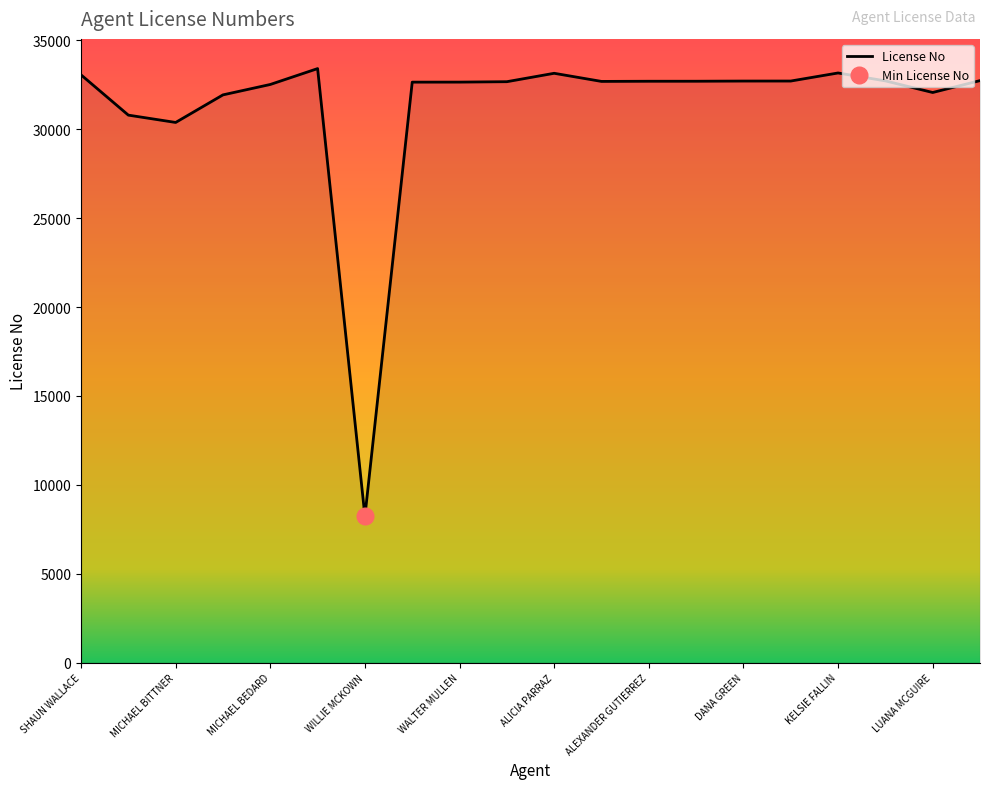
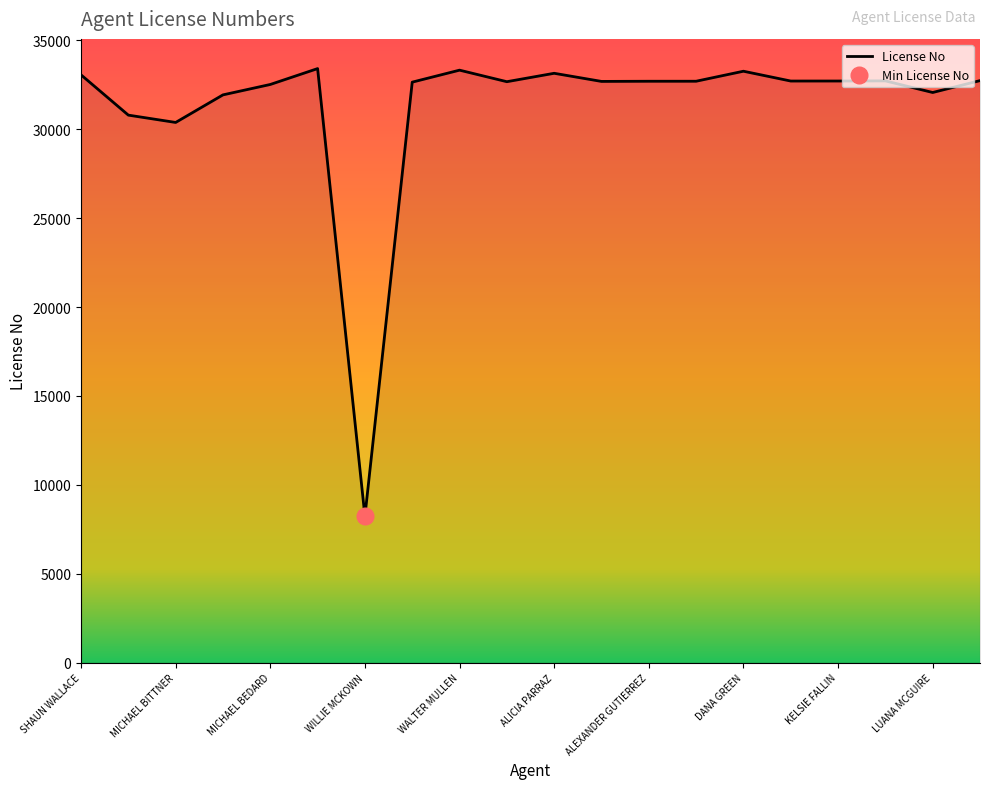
  {
    "License No": {
      "SHAUN WALLACE": 33100,
      "MICHAEL BITTNER": 30400,
      "MICHAEL BEDARD": 32500,
-     "WALTER MULLEN": 32700,
+     "WALTER MULLEN": 33300,
      "ALICIA PARRAZ": 33100,
      "ALEXANDER GUTIERREZ": 32700,
-     "DANA GREEN": 32700,
-     "KELSIE FALLIN": 33200,
+     "DANA GREEN": 33300,
+     "KELSIE FALLIN": 32700,
      "LUANA MCGUIRE": 32100
    }
  }
